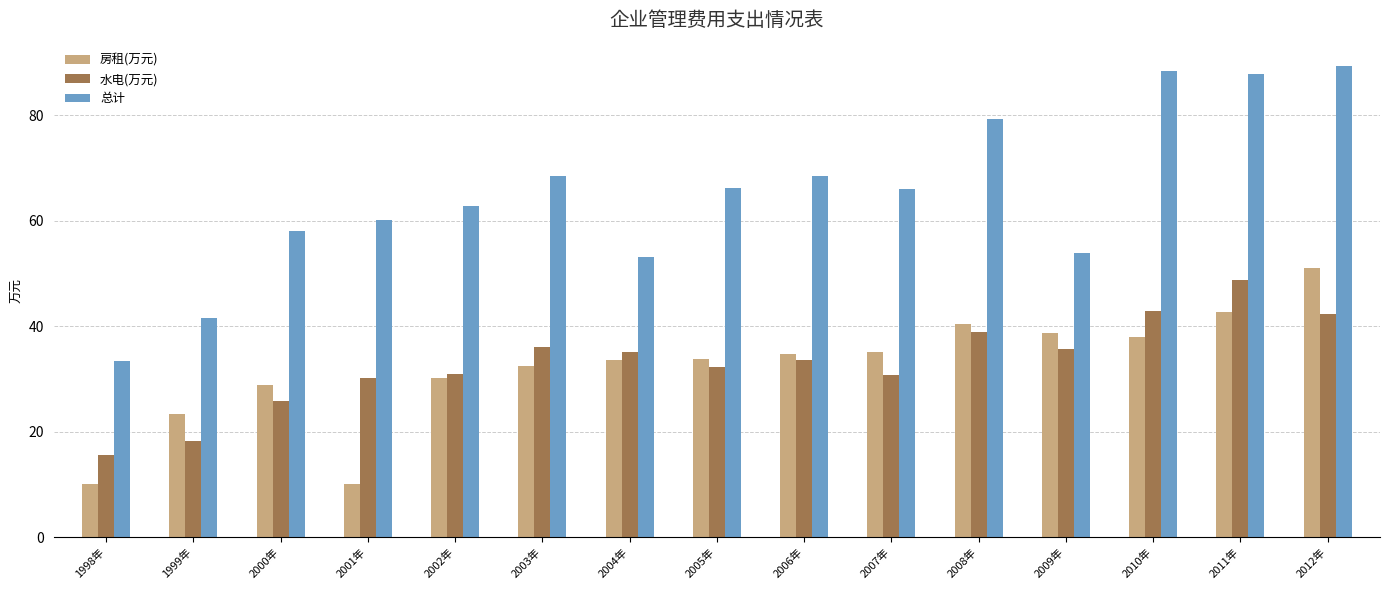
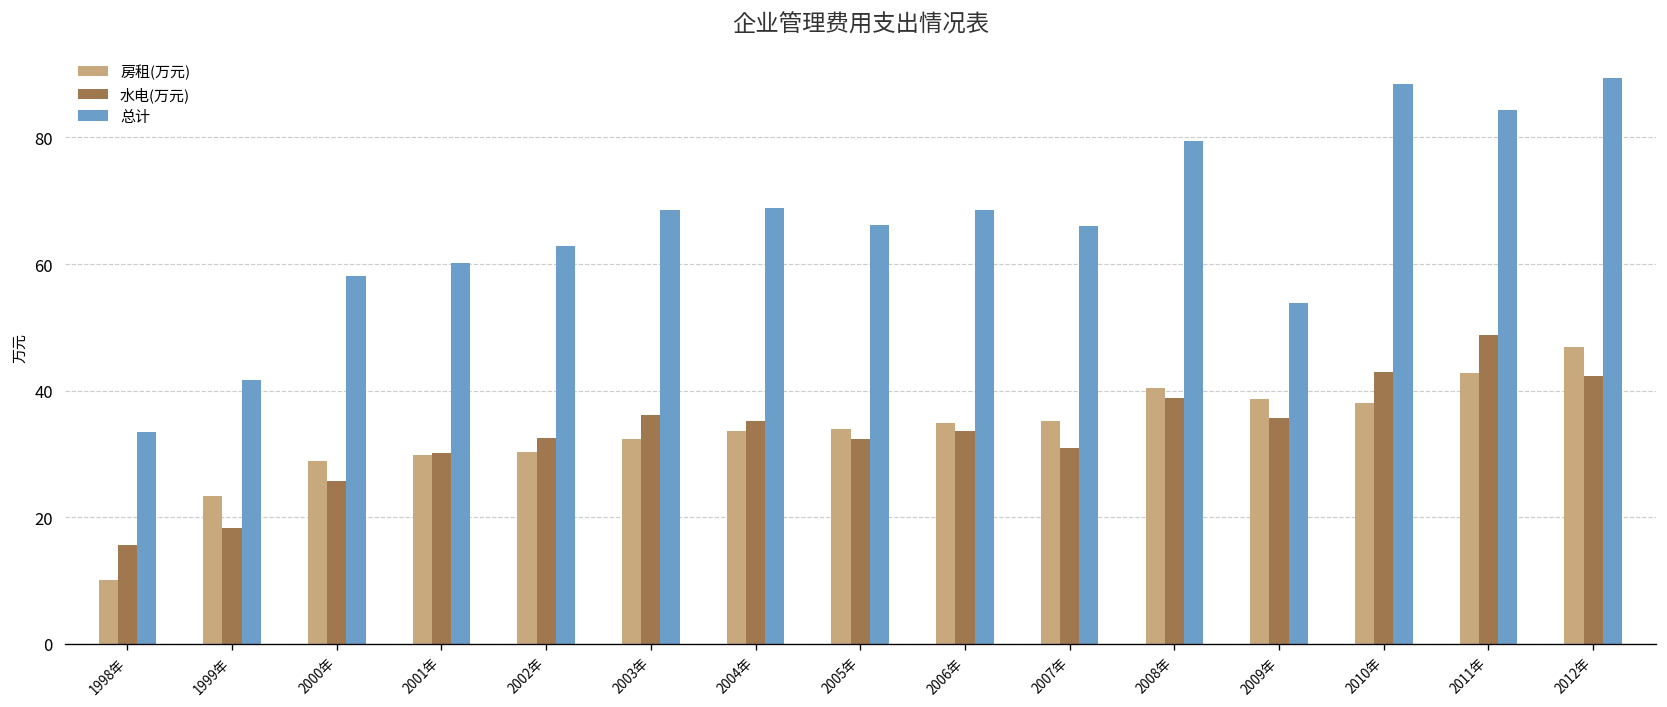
  {
    "房租(万元)": {
      "1998年": 10,
      "1999年": 23,
      "2000年": 29,
-     "2001年": 10,
+     "2001年": 30,
      "2002年": 30,
      "2003年": 32,
      "2004年": 34,
      "2005年": 34,
      "2006年": 35,
      "2007年": 35,
      "2008年": 41,
      "2009年": 39,
      "2010年": 38,
      "2011年": 43,
-     "2012年": 51
+     "2012年": 47
    },
    "水电(万元)": {
      "1998年": 16,
      "1999年": 18,
      "2000年": 26,
      "2001年": 30,
-     "2002年": 31,
+     "2002年": 33,
      "2003年": 36,
      "2004年": 35,
      "2005年": 32,
      "2006年": 34,
      "2007年": 31,
      "2008年": 39,
      "2009年": 36,
      "2010年": 43,
      "2011年": 49,
      "2012年": 42
    },
    "总计": {
      "1998年": 33,
      "1999年": 42,
      "2000年": 58,
      "2001年": 60,
      "2002年": 63,
      "2003年": 69,
-     "2004年": 53,
+     "2004年": 69,
      "2005年": 66,
      "2006年": 69,
      "2007年": 66,
      "2008年": 79,
      "2009年": 54,
      "2010年": 88,
-     "2011年": 88,
+     "2011年": 84,
      "2012年": 89
    }
  }
